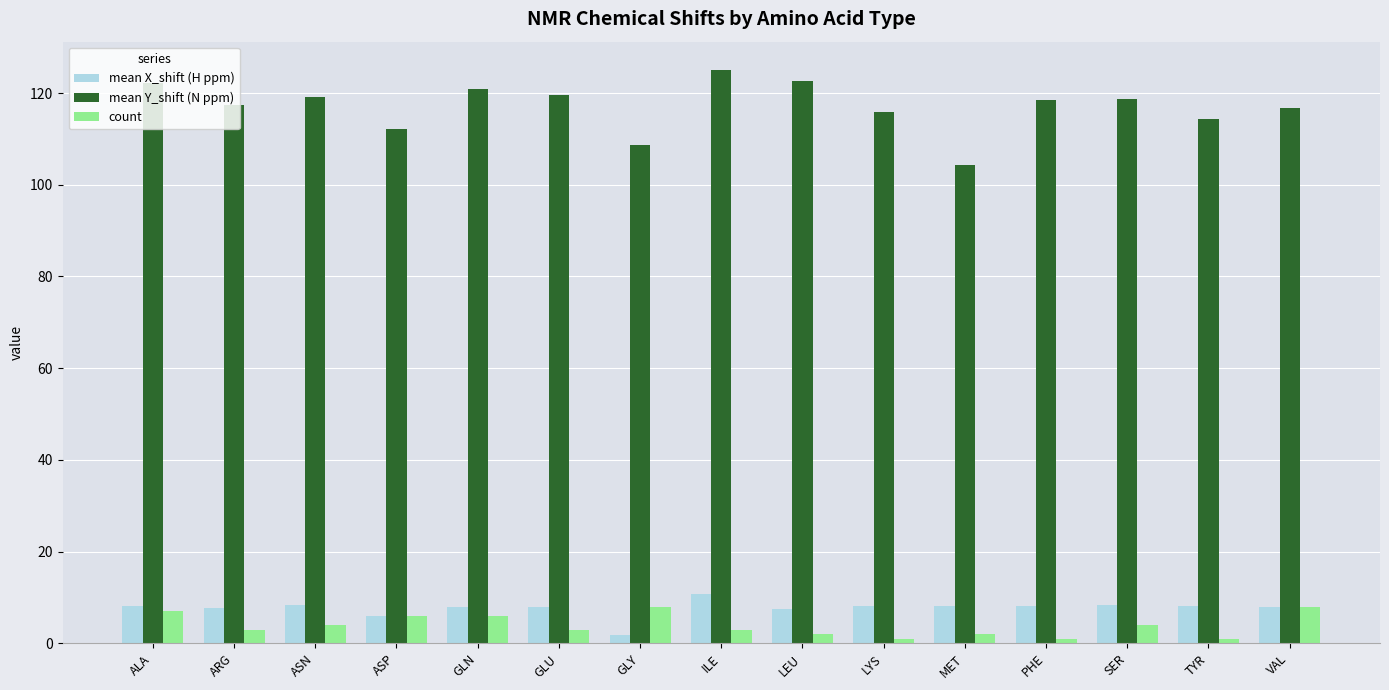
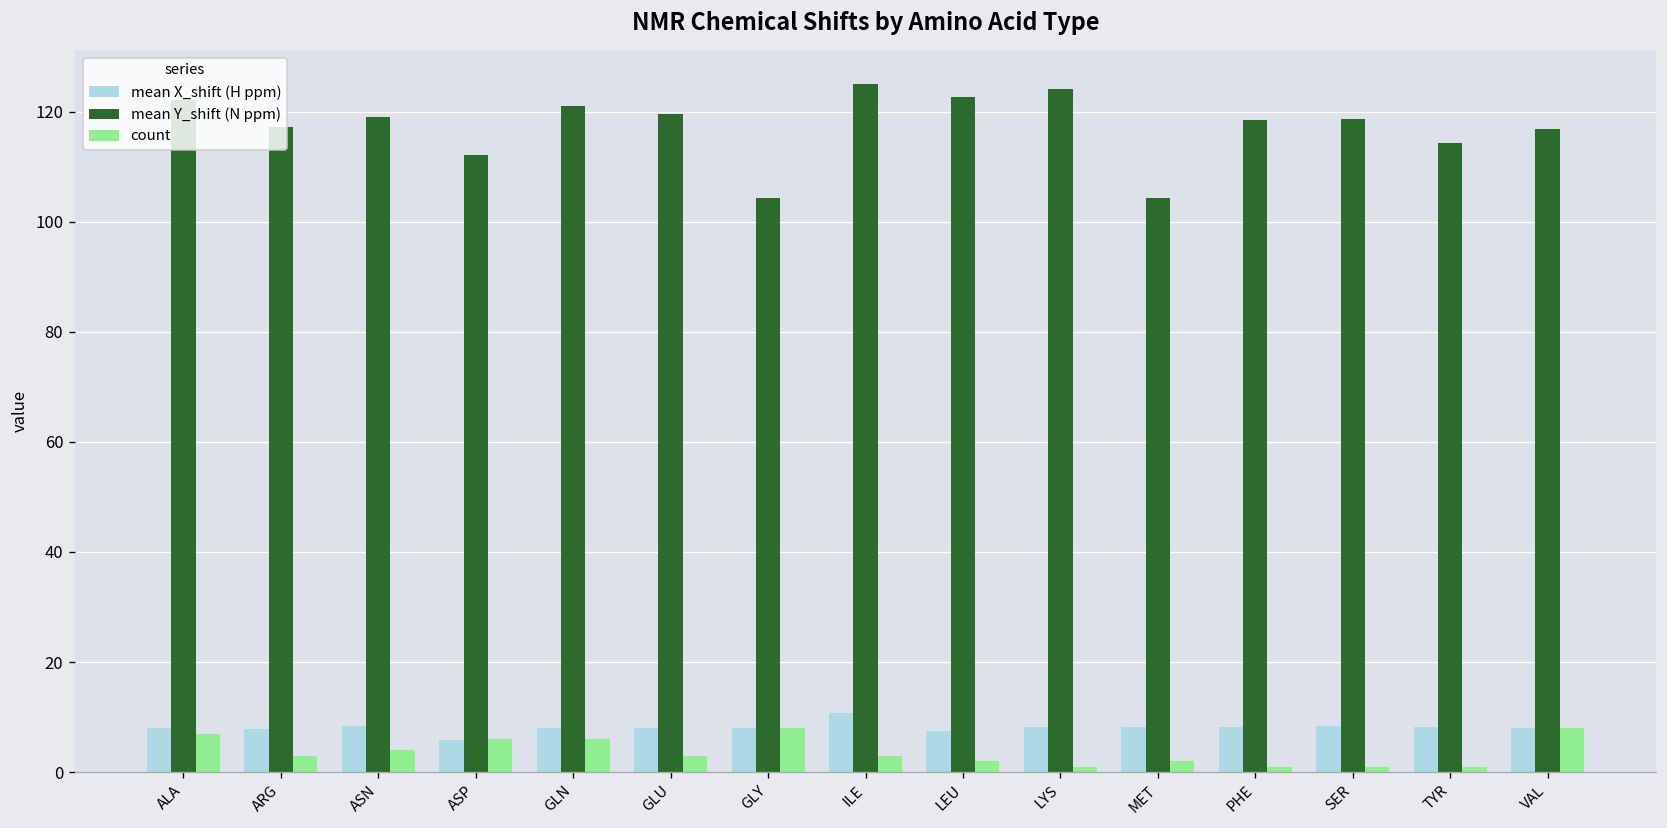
  {
    "mean X_shift (H ppm)": {
      "ALA": 8,
      "ARG": 8,
      "ASN": 8,
      "ASP": 6,
      "GLN": 8,
      "GLU": 8,
-     "GLY": 2,
+     "GLY": 8,
      "ILE": 11,
      "LEU": 7,
      "LYS": 8,
      "MET": 8,
      "PHE": 8,
      "SER": 8,
      "TYR": 8,
      "VAL": 8
    },
    "mean Y_shift (N ppm)": {
      "ASN": 119,
      "ASP": 112,
      "GLN": 121,
      "GLU": 120,
-     "GLY": 109,
+     "GLY": 104,
      "ILE": 125,
      "LEU": 123,
-     "LYS": 116,
+     "LYS": 124,
      "MET": 104,
      "PHE": 118,
      "SER": 119,
      "TYR": 114,
      "VAL": 117
    },
    "count": {
      "ALA": 7,
      "ARG": 3,
      "ASN": 4,
      "ASP": 6,
      "GLN": 6,
      "GLU": 3,
      "GLY": 8,
      "ILE": 3,
      "LEU": 2,
      "LYS": 1,
      "MET": 2,
      "PHE": 1,
-     "SER": 4,
+     "SER": 1,
      "TYR": 1,
      "VAL": 8
    }
  }
